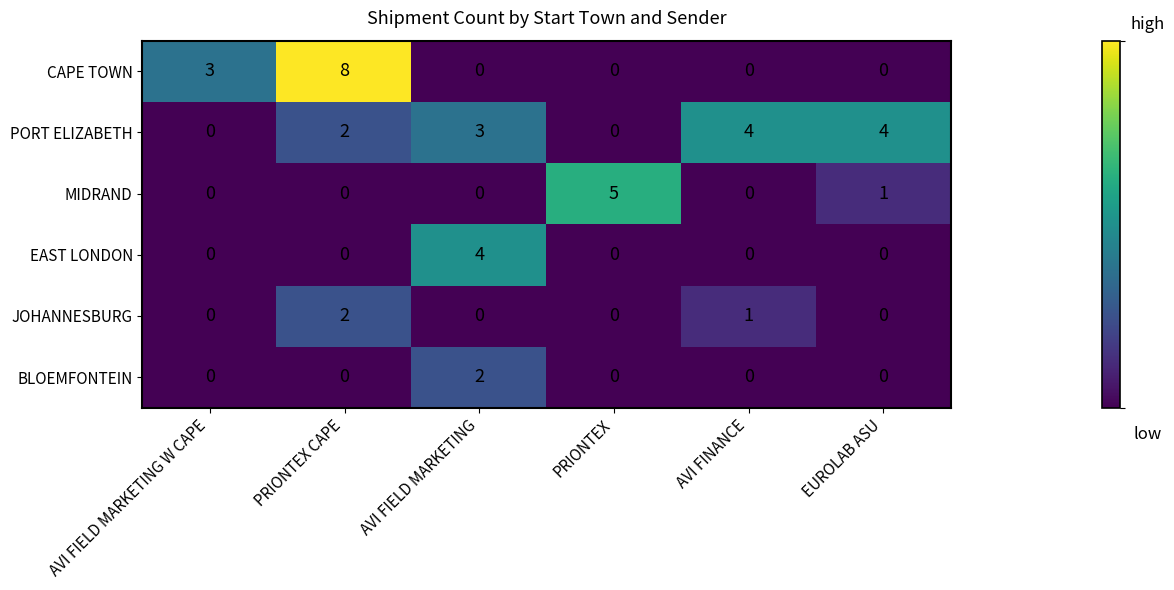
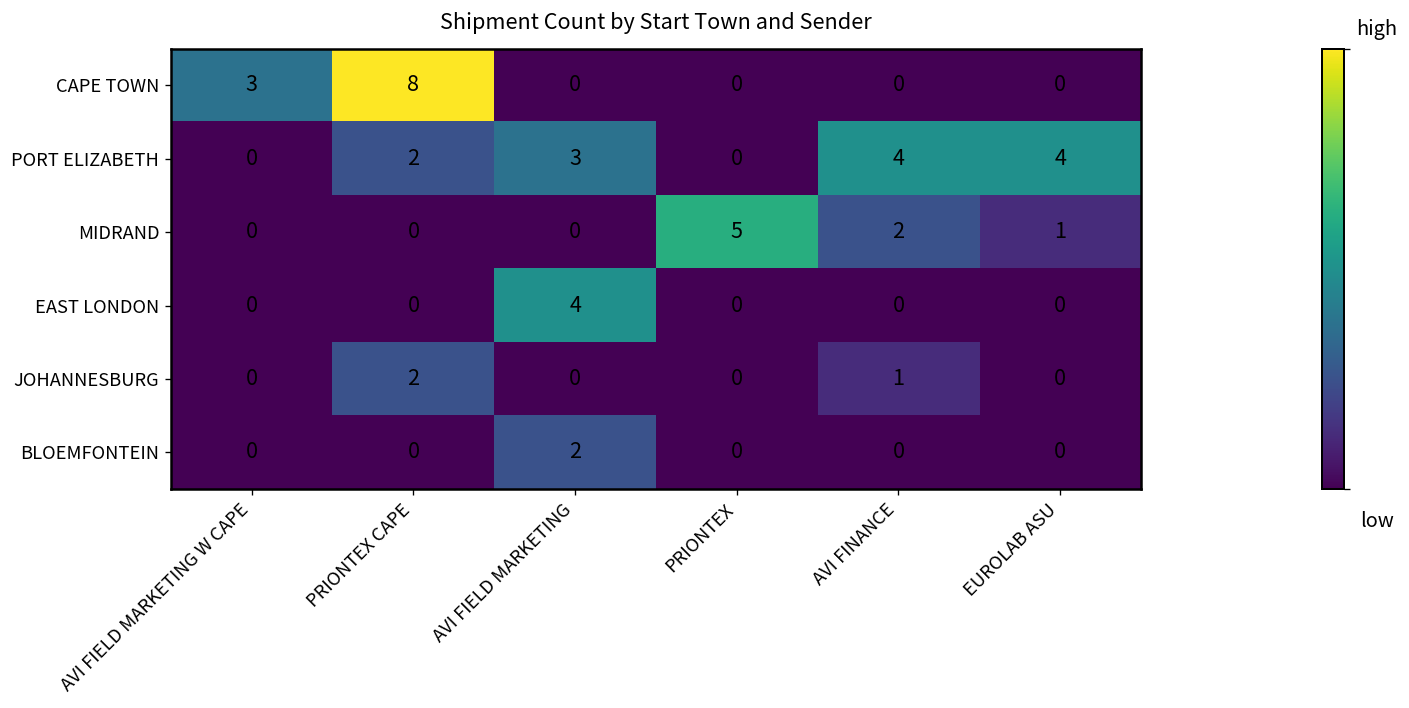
  {
    "CAPE TOWN": {
      "AVI FIELD MARKETING W CAPE": 3,
      "PRIONTEX CAPE": 8,
      "AVI FIELD MARKETING": 0,
      "PRIONTEX": 0,
      "AVI FINANCE": 0,
      "EUROLAB ASU": 0
    },
    "PORT ELIZABETH": {
      "AVI FIELD MARKETING W CAPE": 0,
      "PRIONTEX CAPE": 2,
      "AVI FIELD MARKETING": 3,
      "PRIONTEX": 0,
      "AVI FINANCE": 4,
      "EUROLAB ASU": 4
    },
    "MIDRAND": {
      "AVI FIELD MARKETING W CAPE": 0,
      "PRIONTEX CAPE": 0,
      "AVI FIELD MARKETING": 0,
      "PRIONTEX": 5,
-     "AVI FINANCE": 0,
+     "AVI FINANCE": 2,
      "EUROLAB ASU": 1
    },
    "EAST LONDON": {
      "AVI FIELD MARKETING W CAPE": 0,
      "PRIONTEX CAPE": 0,
      "AVI FIELD MARKETING": 4,
      "PRIONTEX": 0,
      "AVI FINANCE": 0,
      "EUROLAB ASU": 0
    },
    "JOHANNESBURG": {
      "AVI FIELD MARKETING W CAPE": 0,
      "PRIONTEX CAPE": 2,
      "AVI FIELD MARKETING": 0,
      "PRIONTEX": 0,
      "AVI FINANCE": 1,
      "EUROLAB ASU": 0
    },
    "BLOEMFONTEIN": {
      "AVI FIELD MARKETING W CAPE": 0,
      "PRIONTEX CAPE": 0,
      "AVI FIELD MARKETING": 2,
      "PRIONTEX": 0,
      "AVI FINANCE": 0,
      "EUROLAB ASU": 0
    }
  }
